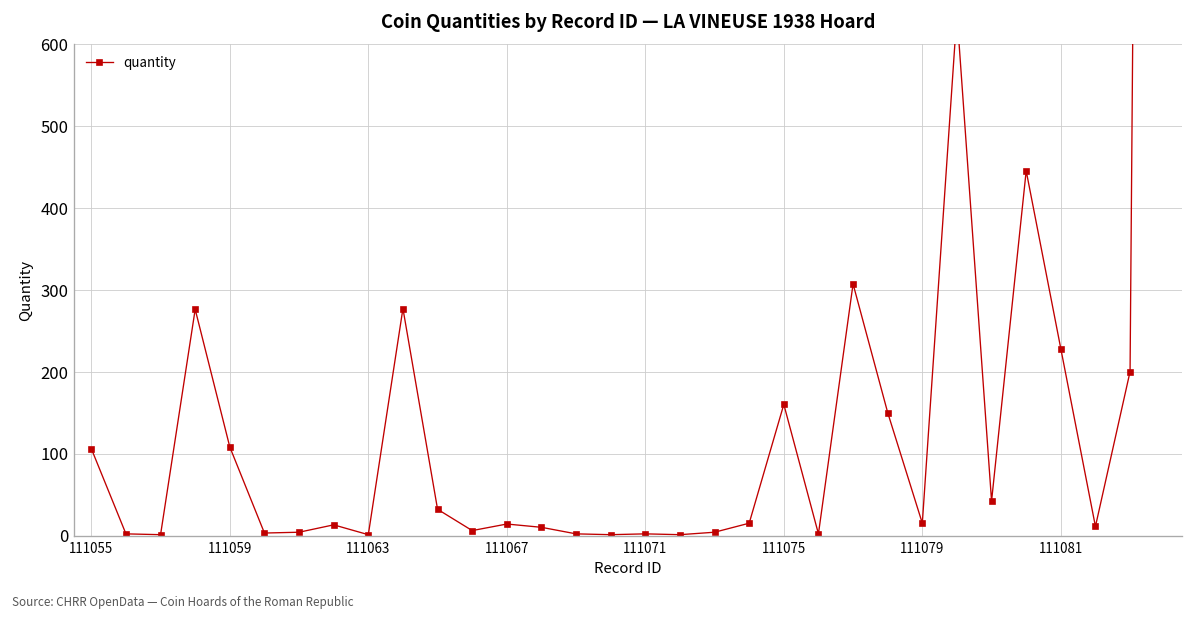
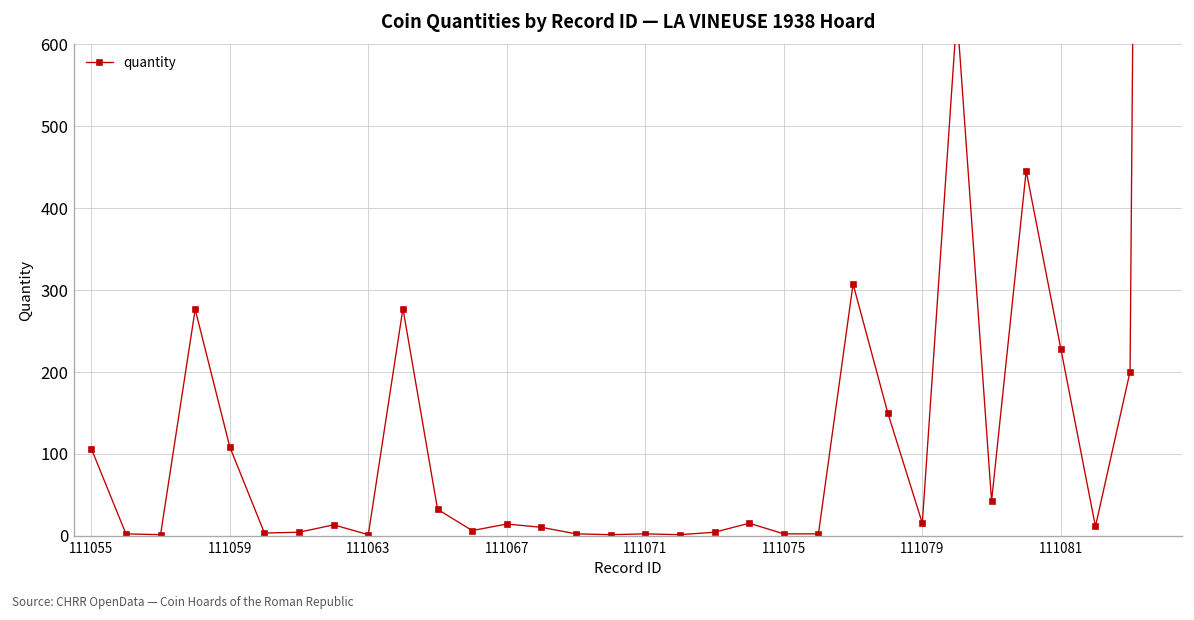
  {
    "111055": 110,
    "111059": 110,
    "111063": 0,
    "111067": 10,
    "111071": 0,
-   "111075": 160,
+   "111075": 0,
    "111079": 20,
    "111081": 230
  }
